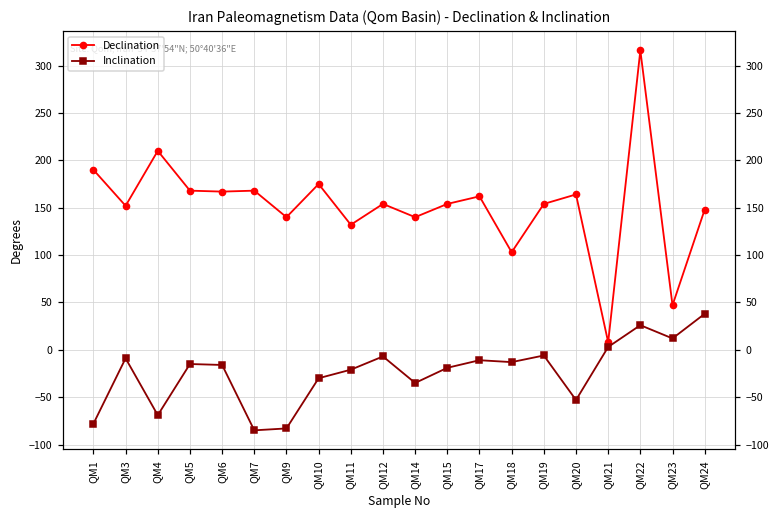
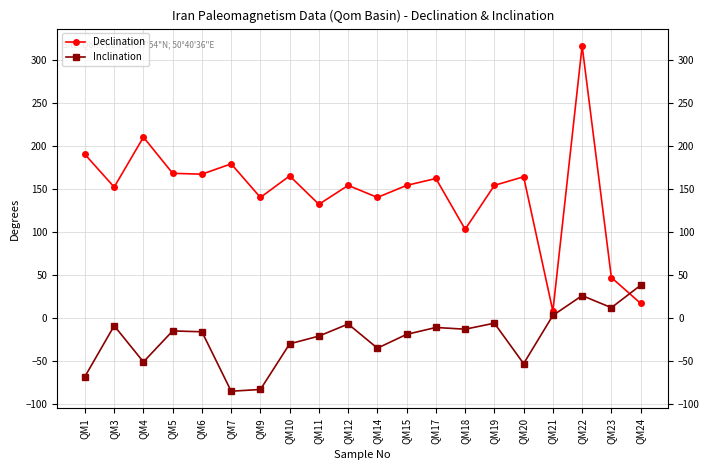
  {
    "Declination": {
      "QM1": 190,
      "QM3": 150,
      "QM4": 210,
      "QM5": 170,
      "QM6": 170,
-     "QM7": 170,
+     "QM7": 180,
      "QM9": 140,
-     "QM10": 180,
+     "QM10": 170,
      "QM11": 130,
      "QM12": 150,
      "QM14": 140,
      "QM15": 150,
      "QM17": 160,
      "QM18": 100,
      "QM19": 150,
      "QM20": 160,
      "QM21": 10,
      "QM22": 320,
      "QM23": 50,
-     "QM24": 150
+     "QM24": 20
    },
    "Inclination": {
-     "QM1": -80,
+     "QM1": -70,
      "QM3": -10,
-     "QM4": -70,
+     "QM4": -50,
      "QM5": -20,
      "QM6": -20,
      "QM7": -90,
      "QM9": -80,
      "QM10": -30,
      "QM11": -20,
      "QM12": -10,
      "QM14": -40,
      "QM15": -20,
      "QM17": -10,
      "QM18": -10,
      "QM19": -10,
      "QM20": -50,
      "QM21": 0,
      "QM22": 30,
      "QM23": 10,
      "QM24": 40
    }
  }
